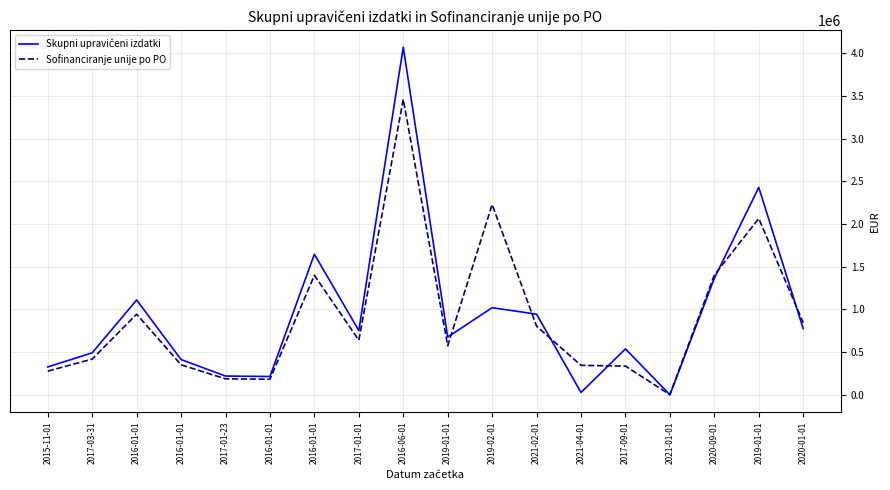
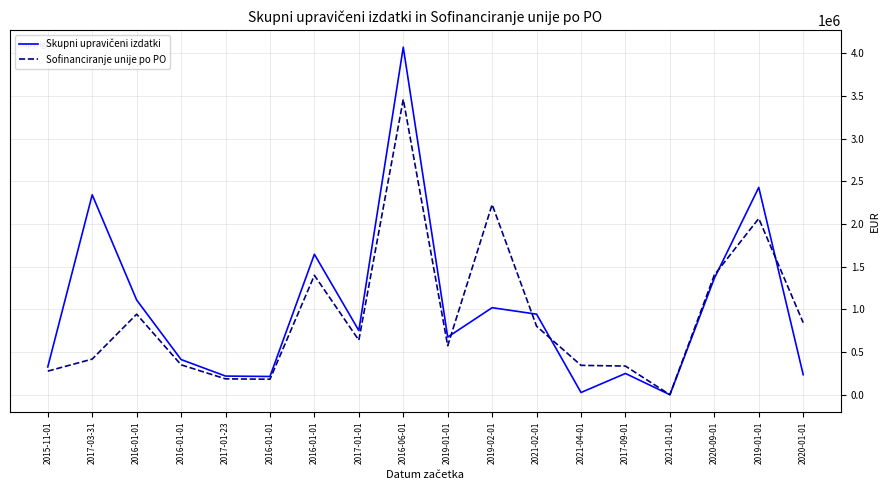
  {
    "Skupni upravičeni izdatki": {
      "2015-11-01": 300000,
-     "2017-03-31": 500000,
+     "2017-03-31": 2300000,
      "2017-01-23": 200000,
      "2017-01-01": 800000,
      "2016-06-01": 4100000,
      "2019-02-01": 1000000,
      "2021-02-01": 900000,
      "2021-04-01": 0,
-     "2017-09-01": 500000,
+     "2017-09-01": 200000,
      "2020-09-01": 1400000,
-     "2020-01-01": 800000
+     "2020-01-01": 200000
    },
    "Sofinanciranje unije po PO": {
      "2015-11-01": 300000,
      "2017-03-31": 400000,
      "2017-01-23": 200000,
      "2017-01-01": 600000,
      "2016-06-01": 3500000,
      "2019-02-01": 2200000,
      "2021-02-01": 800000,
      "2021-04-01": 300000,
      "2017-09-01": 300000,
      "2020-09-01": 1400000,
      "2020-01-01": 800000
    }
  }
